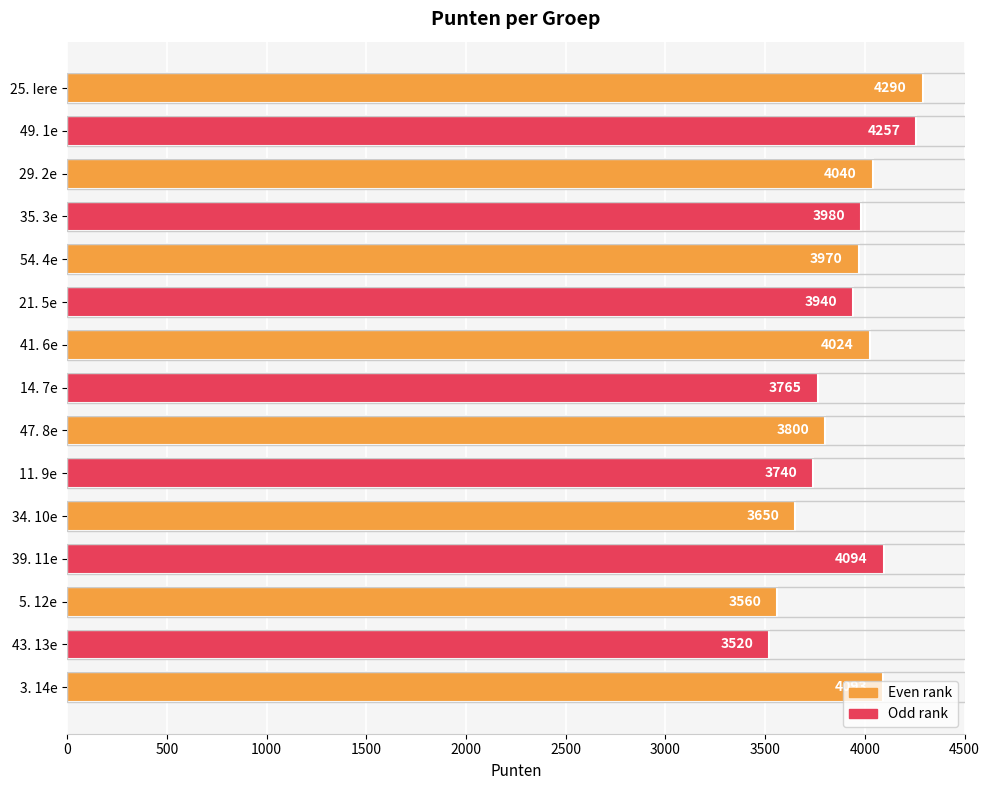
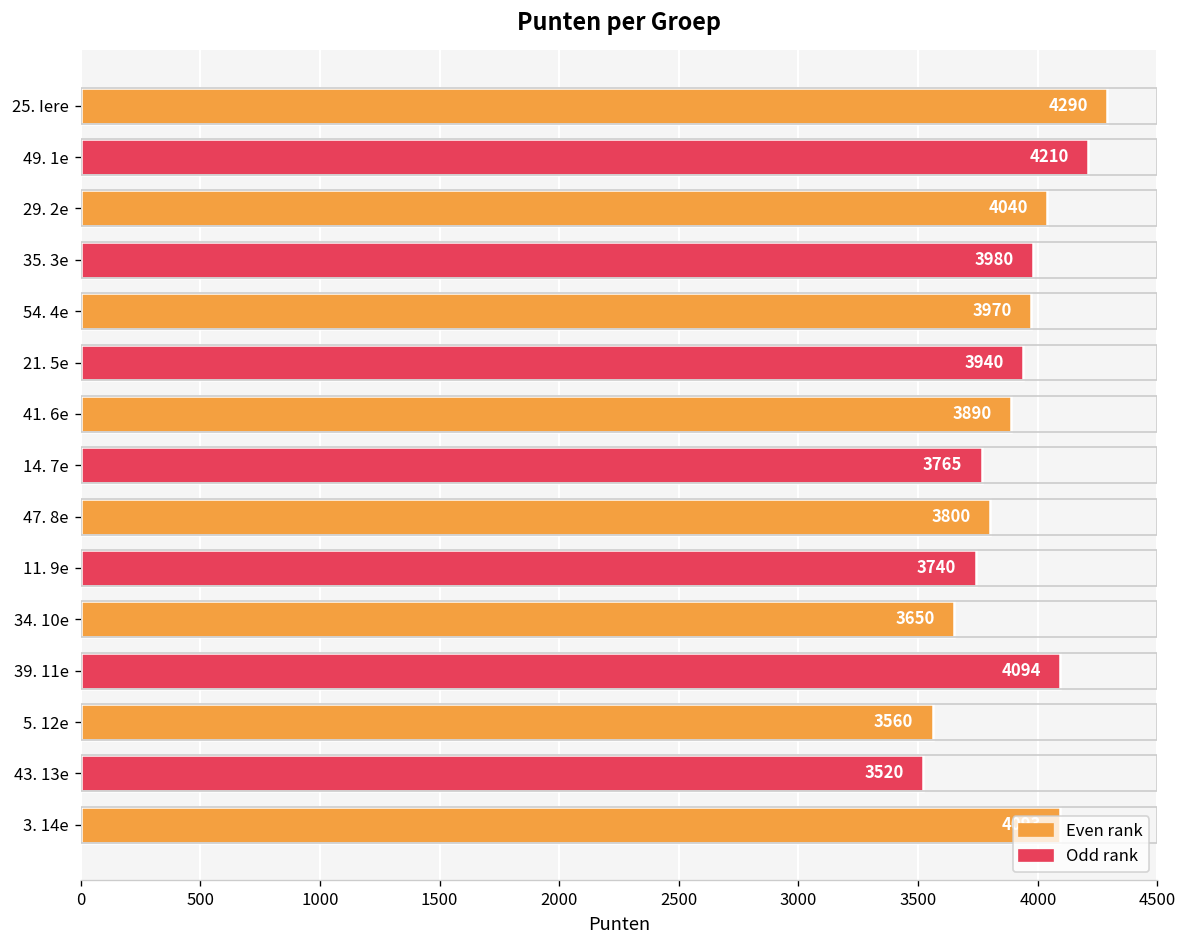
  {
    "25. Iere": 4290,
-   "49. 1e": 4257,
+   "49. 1e": 4210,
    "29. 2e": 4040,
    "35. 3e": 3980,
    "54. 4e": 3970,
    "21. 5e": 3940,
-   "41. 6e": 4024,
+   "41. 6e": 3890,
    "14. 7e": 3765,
    "47. 8e": 3800,
    "11. 9e": 3740,
    "34. 10e": 3650,
    "39. 11e": 4094,
    "5. 12e": 3560,
    "43. 13e": 3520
  }
